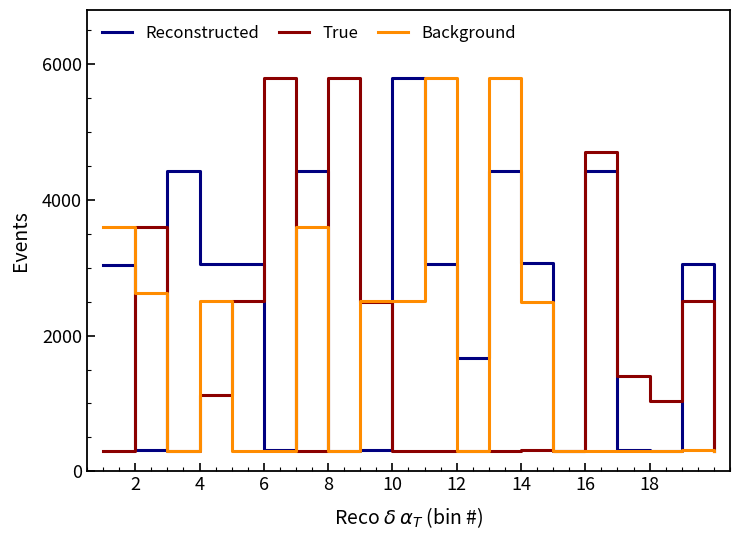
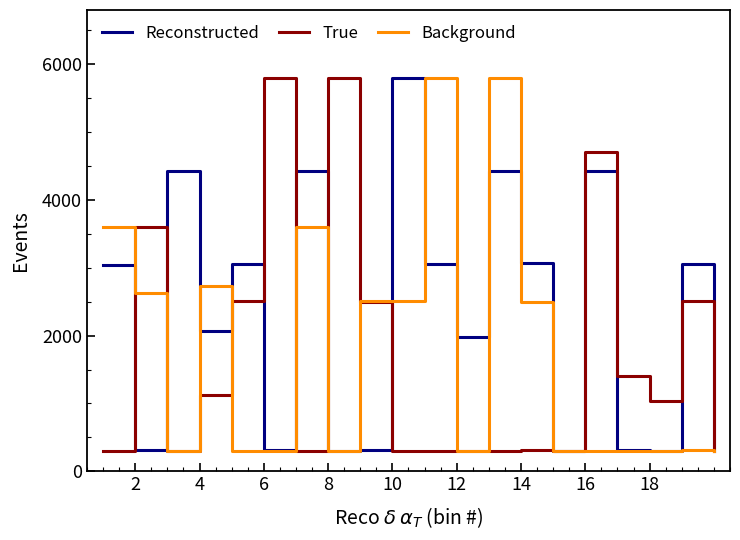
  {
    "Reconstructed": {
      "2": 300,
-     "4": 3100,
+     "4": 2100,
      "10": 5800,
-     "12": 1700,
+     "12": 2000,
      "14": 3100,
      "16": 4400
    },
    "True": {
      "2": 3600,
      "4": 1100,
      "6": 5800,
      "8": 5800,
      "10": 300,
      "14": 300,
      "16": 4700,
      "18": 1000
    },
    "Background": {
      "2": 2600,
-     "4": 2500,
+     "4": 2700,
      "10": 2500,
      "14": 2500,
      "16": 300
    }
  }
